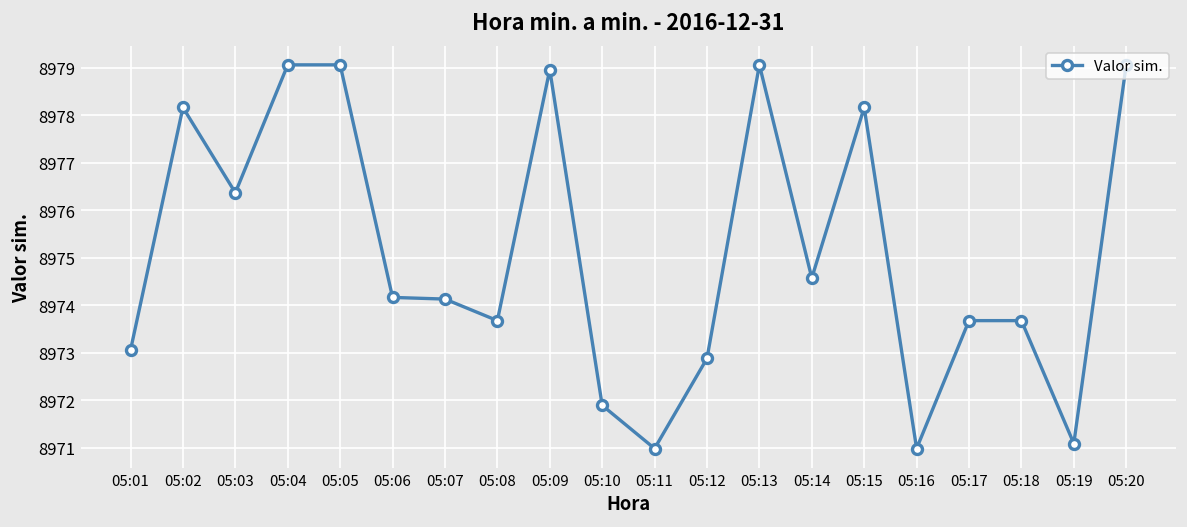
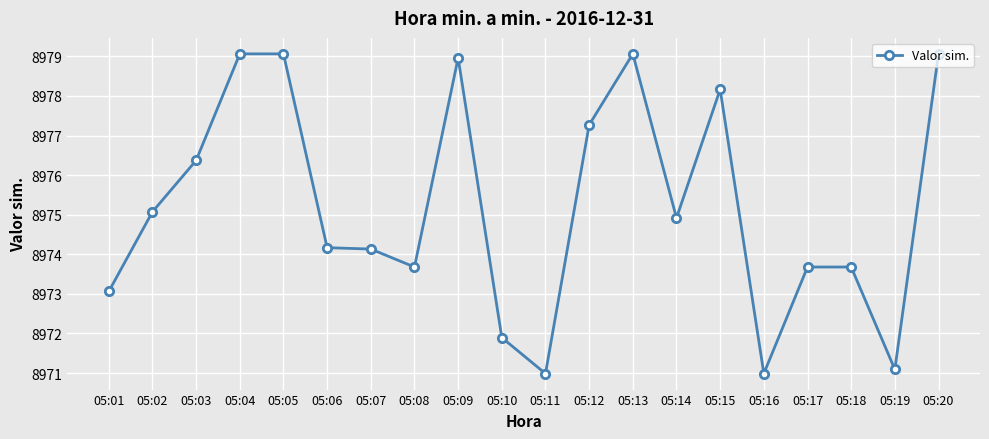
  {
    "05:01": 8973.1,
-   "05:02": 8978.2,
+   "05:02": 8975.1,
    "05:03": 8976.4,
    "05:04": 8979.1,
    "05:05": 8979.1,
    "05:06": 8974.2,
    "05:07": 8974.1,
    "05:08": 8973.7,
    "05:09": 8979.0,
    "05:10": 8971.9,
    "05:11": 8971.0,
-   "05:12": 8972.9,
+   "05:12": 8977.3,
    "05:13": 8979.1,
-   "05:14": 8974.6,
+   "05:14": 8974.9,
    "05:15": 8978.2,
    "05:16": 8971.0,
    "05:17": 8973.7,
    "05:18": 8973.7,
    "05:19": 8971.1
  }
